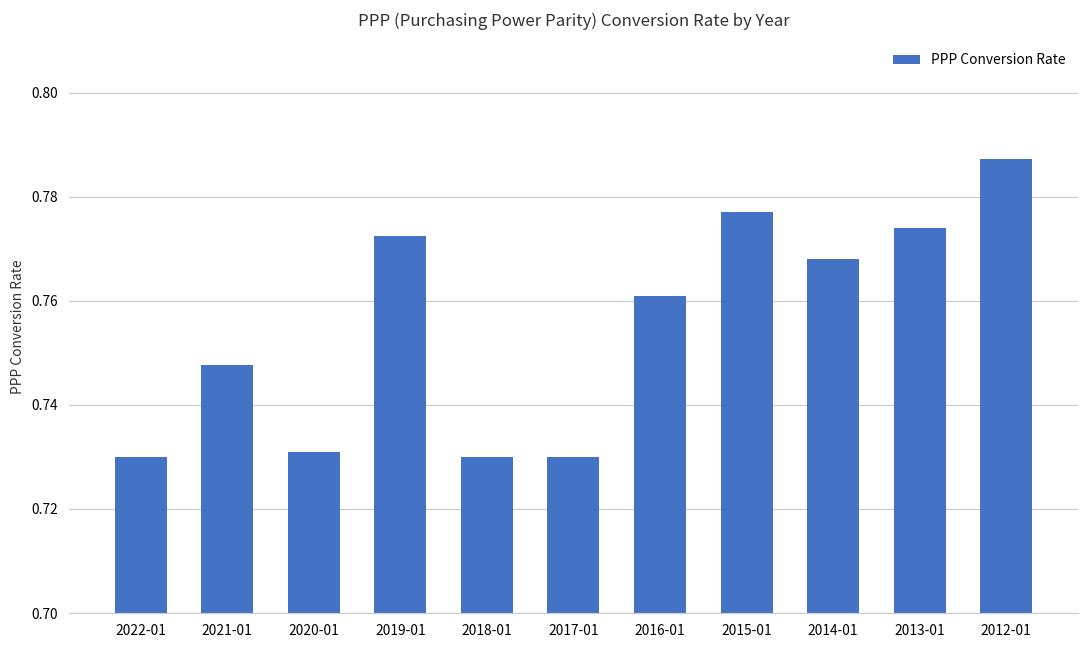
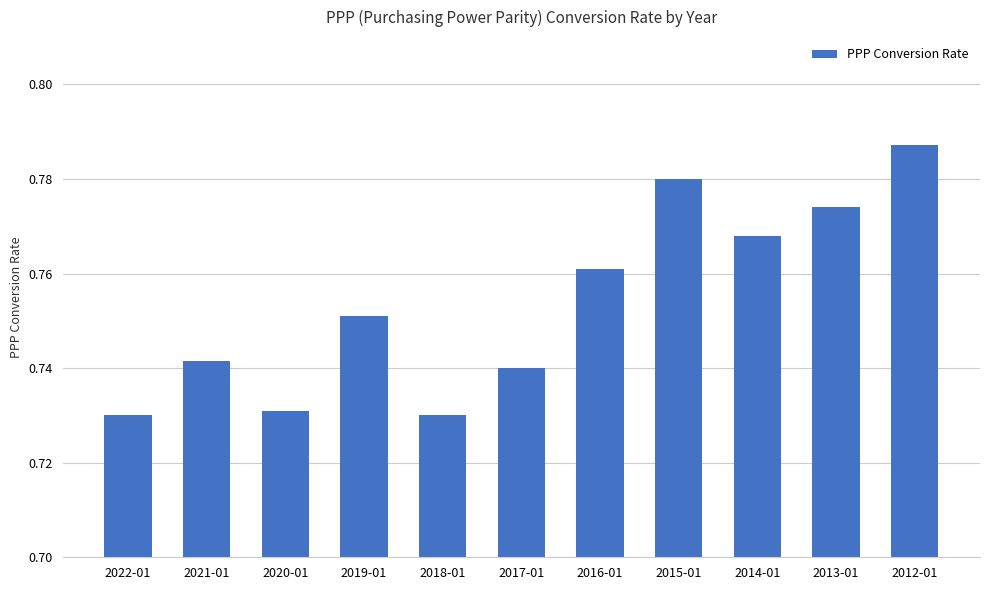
  {
    "2022-01": 0.730,
-   "2021-01": 0.748,
+   "2021-01": 0.741,
    "2020-01": 0.731,
-   "2019-01": 0.773,
+   "2019-01": 0.751,
    "2018-01": 0.730,
-   "2017-01": 0.73,
+   "2017-01": 0.74,
    "2016-01": 0.761,
-   "2015-01": 0.777,
+   "2015-01": 0.780,
    "2014-01": 0.768,
    "2013-01": 0.774,
    "2012-01": 0.787
  }
